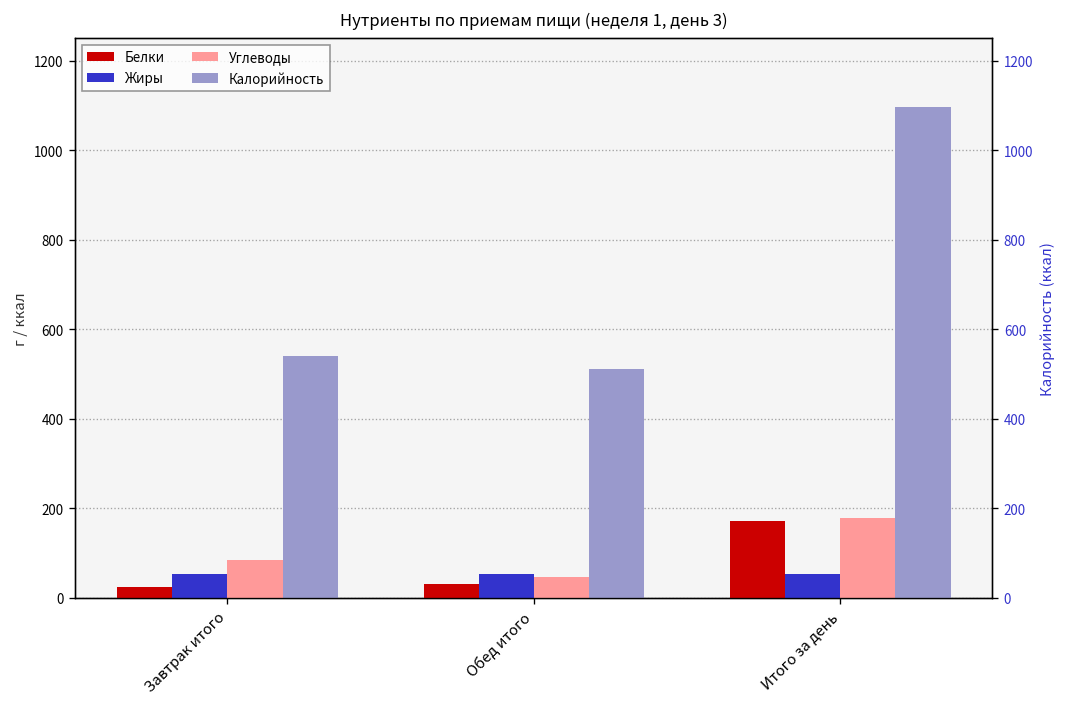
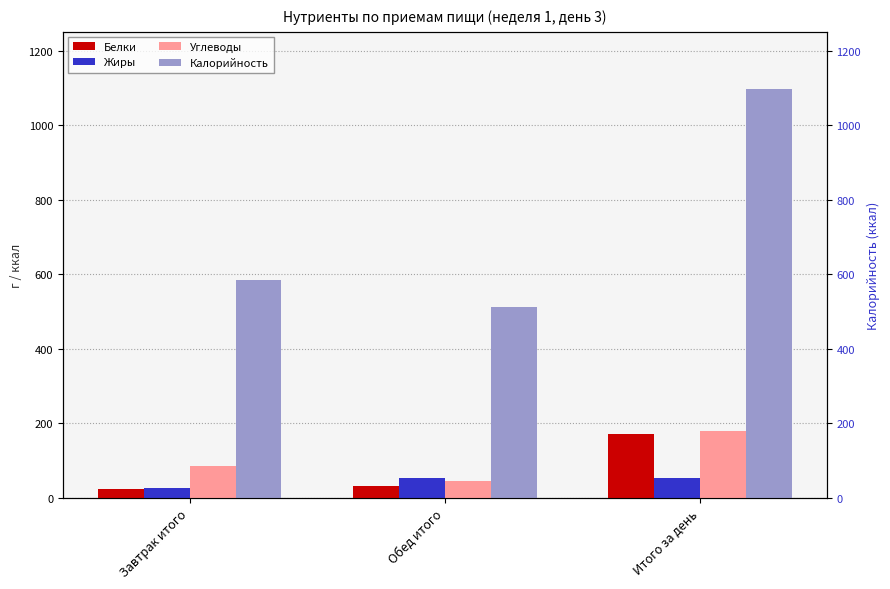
  {
    "Белки": {
      "Завтрак итого": 20,
      "Обед итого": 30,
      "Итого за день": 170
    },
    "Жиры": {
-     "Завтрак итого": 50,
+     "Завтрак итого": 30,
      "Обед итого": 50,
      "Итого за день": 50
    },
    "Углеводы": {
      "Завтрак итого": 80,
      "Обед итого": 50,
      "Итого за день": 180
    },
    "Калорийность": {
-     "Завтрак итого": 540,
+     "Завтрак итого": 590,
      "Обед итого": 510,
      "Итого за день": 1100
    }
  }
